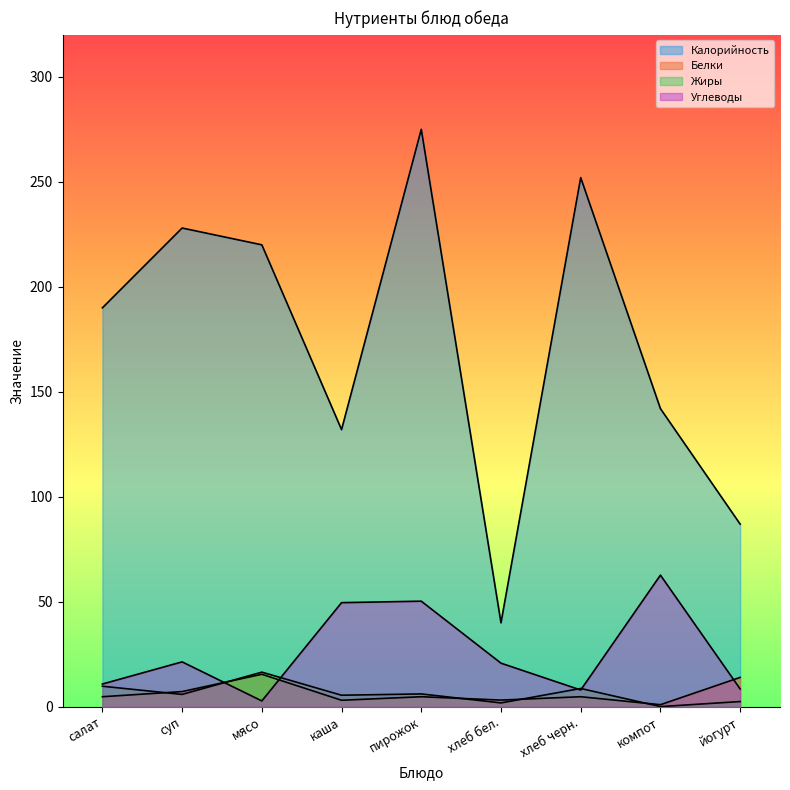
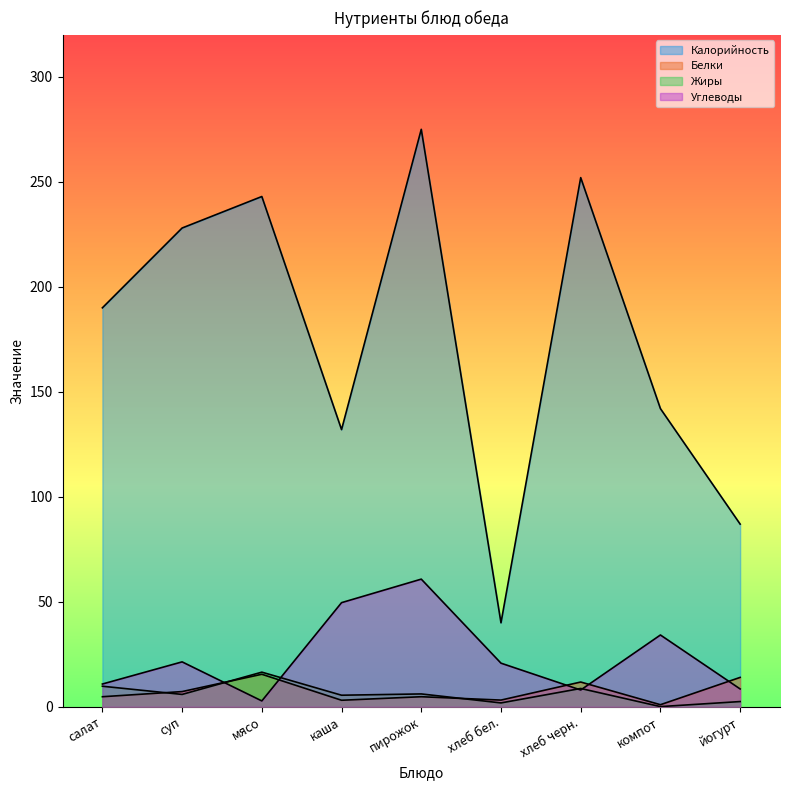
  {
    "Калорийность": {
      "салат": 190,
      "суп": 228,
-     "мясо": 220,
+     "мясо": 243,
      "каша": 132,
      "пирожок": 275,
      "хлеб бел.": 40,
      "хлеб черн.": 252,
      "компот": 142,
      "йогурт": 87
    },
    "Белки": {
      "салат": 5,
      "суп": 7,
      "каша": 3,
      "пирожок": 5,
      "хлеб бел.": 3,
-     "хлеб черн.": 5,
+     "хлеб черн.": 12,
      "йогурт": 14
    },
    "Жиры": {
      "суп": 6,
      "каша": 6,
      "пирожок": 6,
      "хлеб бел.": 2,
      "йогурт": 3
    },
    "Углеводы": {
      "суп": 21,
      "мясо": 3,
      "каша": 50,
-     "пирожок": 50,
+     "пирожок": 61,
      "хлеб бел.": 21,
-     "компот": 63,
+     "компот": 34,
      "йогурт": 9
    }
  }
